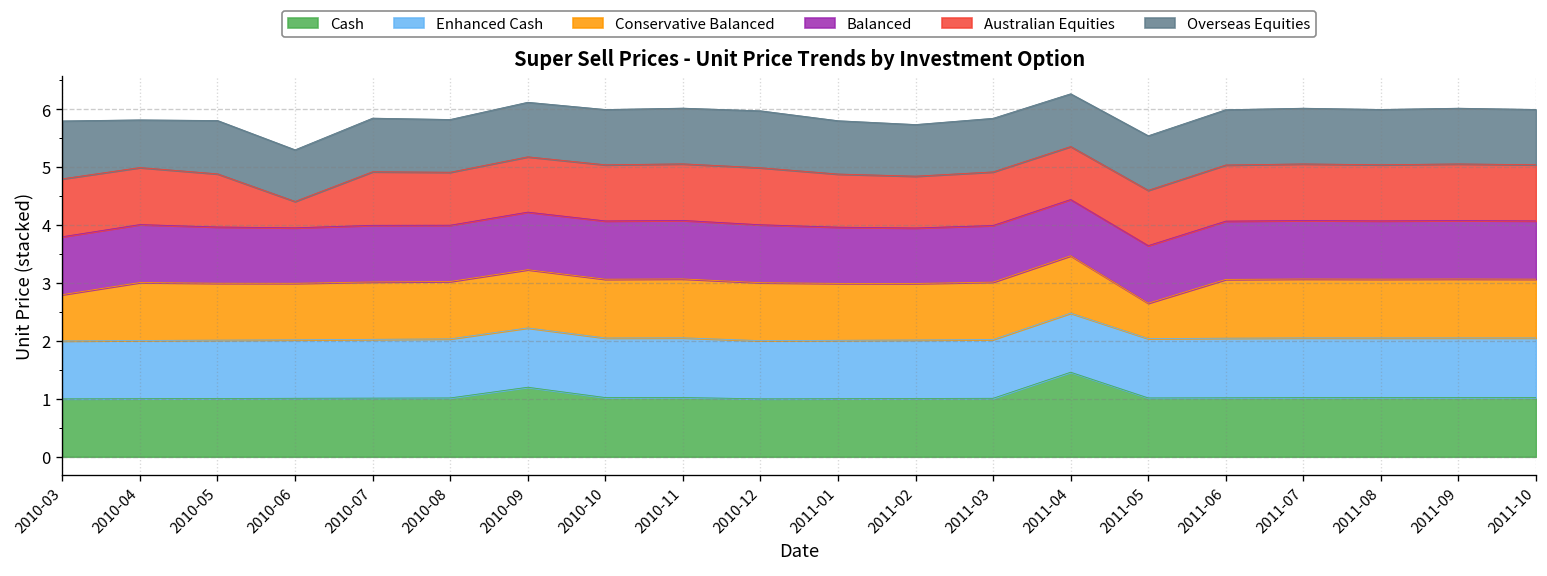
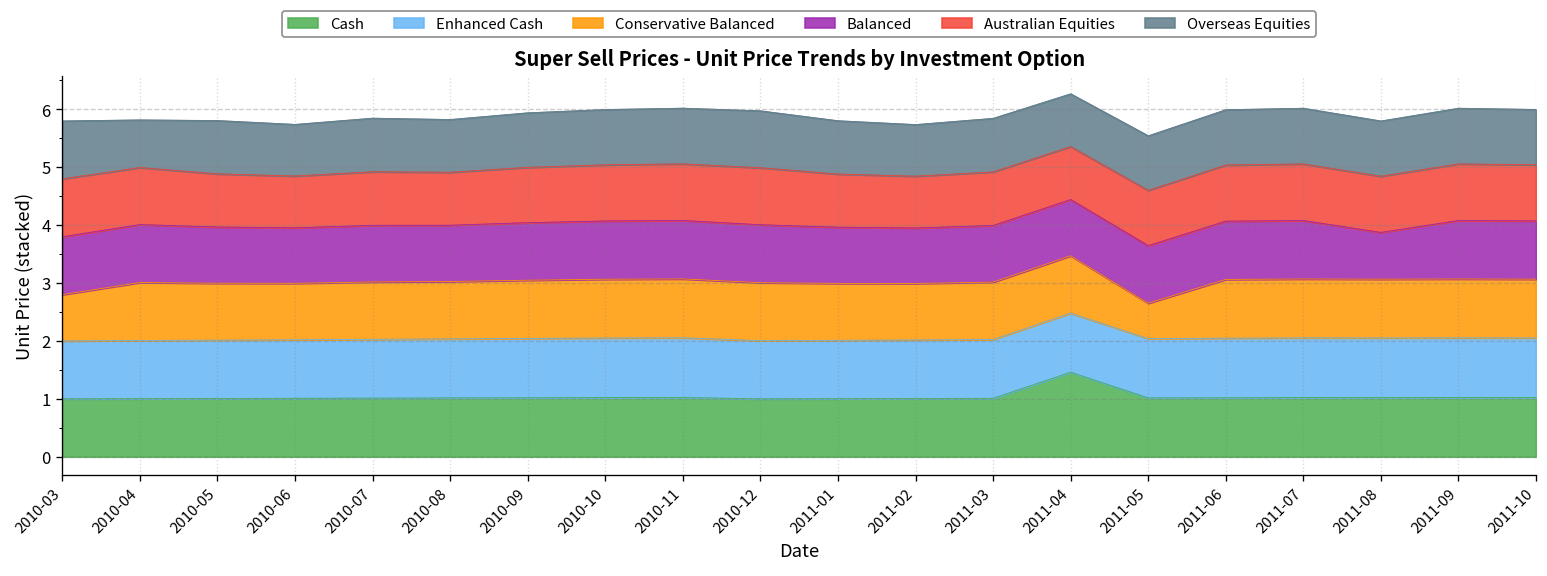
  {
    "Cash": {
      "2010-03": 1.0,
      "2010-04": 1.0,
      "2010-05": 1.0,
      "2010-06": 1.0,
      "2010-07": 1.0,
      "2010-08": 1.0,
-     "2010-09": 1.2,
+     "2010-09": 1.0,
      "2010-10": 1.0,
      "2010-11": 1.0,
      "2010-12": 1.0,
      "2011-01": 1.0,
      "2011-02": 1.0,
      "2011-03": 1.0,
      "2011-04": 1.5,
      "2011-05": 1.0,
      "2011-06": 1.0,
      "2011-07": 1.0,
      "2011-08": 1.0,
      "2011-09": 1.0,
      "2011-10": 1.0
    },
    "Enhanced Cash": {
      "2010-03": 1.0,
      "2010-04": 1.0,
      "2010-05": 1.0,
      "2010-06": 1.0,
      "2010-07": 1.0,
      "2010-08": 1.0,
      "2010-09": 1.0,
      "2010-10": 1.0,
      "2010-11": 1.0,
      "2010-12": 1.0,
      "2011-01": 1.0,
      "2011-02": 1.0,
      "2011-03": 1.0,
      "2011-04": 1.0,
      "2011-05": 1.0,
      "2011-06": 1.0,
      "2011-07": 1.0,
      "2011-08": 1.0,
      "2011-09": 1.0,
      "2011-10": 1.0
    },
    "Conservative Balanced": {
      "2010-03": 0.8,
      "2010-04": 1.0,
      "2010-05": 1.0,
      "2010-06": 1.0,
      "2010-07": 1.0,
      "2010-08": 1.0,
      "2010-09": 1.0,
      "2010-10": 1.0,
      "2010-11": 1.0,
      "2010-12": 1.0,
      "2011-01": 1.0,
      "2011-02": 1.0,
      "2011-03": 1.0,
      "2011-04": 1.0,
      "2011-05": 0.6,
      "2011-06": 1.0,
      "2011-07": 1.0,
      "2011-08": 1.0,
      "2011-09": 1.0,
      "2011-10": 1.0
    },
    "Balanced": {
      "2010-03": 1.0,
      "2010-04": 1.0,
      "2010-05": 1.0,
      "2010-06": 1.0,
      "2010-07": 1.0,
      "2010-08": 1.0,
      "2010-09": 1.0,
      "2010-10": 1.0,
      "2010-11": 1.0,
      "2010-12": 1.0,
      "2011-01": 1.0,
      "2011-02": 1.0,
      "2011-03": 1.0,
      "2011-04": 1.0,
      "2011-05": 1.0,
      "2011-06": 1.0,
      "2011-07": 1.0,
-     "2011-08": 1.0,
+     "2011-08": 0.8,
      "2011-09": 1.0,
      "2011-10": 1.0
    },
    "Australian Equities": {
      "2010-03": 1.0,
      "2010-04": 1.0,
      "2010-05": 0.9,
-     "2010-06": 0.5,
+     "2010-06": 0.9,
      "2010-07": 0.9,
      "2010-08": 0.9,
      "2010-09": 1.0,
      "2010-10": 1.0,
      "2010-11": 1.0,
      "2010-12": 1.0,
      "2011-01": 0.9,
      "2011-02": 0.9,
      "2011-03": 0.9,
      "2011-04": 0.9,
      "2011-05": 1.0,
      "2011-06": 1.0,
      "2011-07": 1.0,
      "2011-08": 1.0,
      "2011-09": 1.0,
      "2011-10": 1.0
    },
    "Overseas Equities": {
      "2010-03": 1.0,
      "2010-04": 0.8,
      "2010-05": 0.9,
      "2010-06": 0.9,
      "2010-07": 0.9,
      "2010-08": 0.9,
      "2010-09": 0.9,
      "2010-10": 1.0,
      "2010-11": 1.0,
      "2010-12": 1.0,
      "2011-01": 0.9,
      "2011-02": 0.9,
      "2011-03": 0.9,
      "2011-04": 0.9,
      "2011-05": 0.9,
      "2011-06": 1.0,
      "2011-07": 1.0,
      "2011-08": 1.0,
      "2011-09": 1.0,
      "2011-10": 1.0
    }
  }
